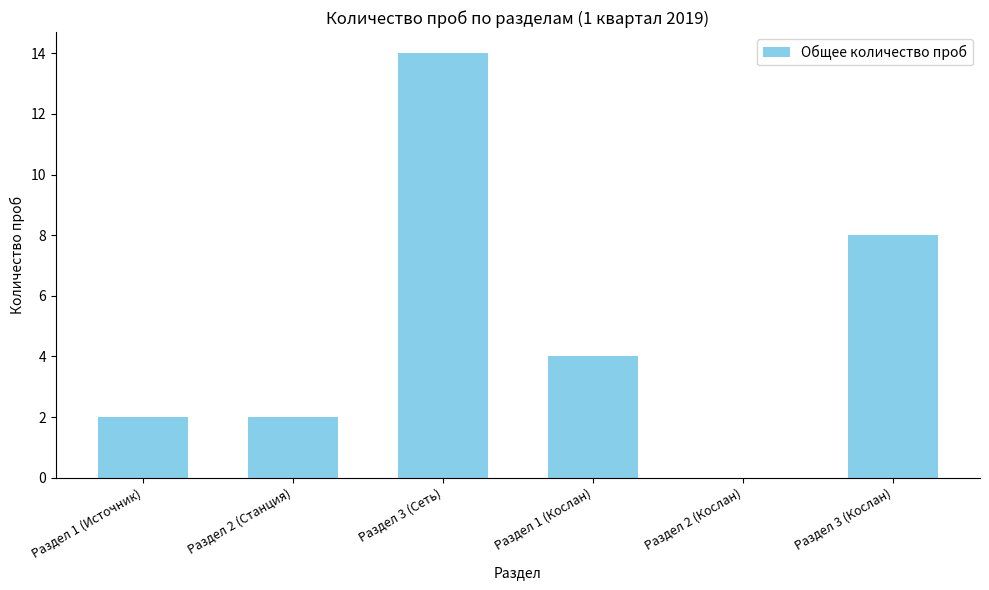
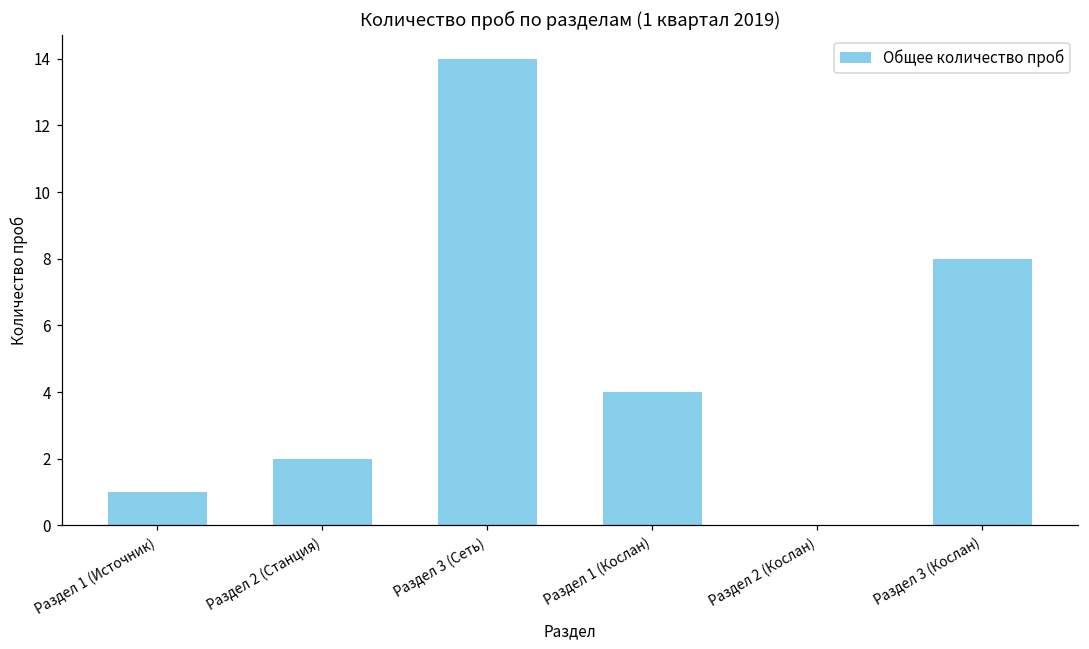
  {
-   "Раздел 1 (Источник)": 2,
+   "Раздел 1 (Источник)": 1,
    "Раздел 2 (Станция)": 2,
    "Раздел 3 (Сеть)": 14,
    "Раздел 1 (Кослан)": 4,
    "Раздел 2 (Кослан)": 0,
    "Раздел 3 (Кослан)": 8
  }
